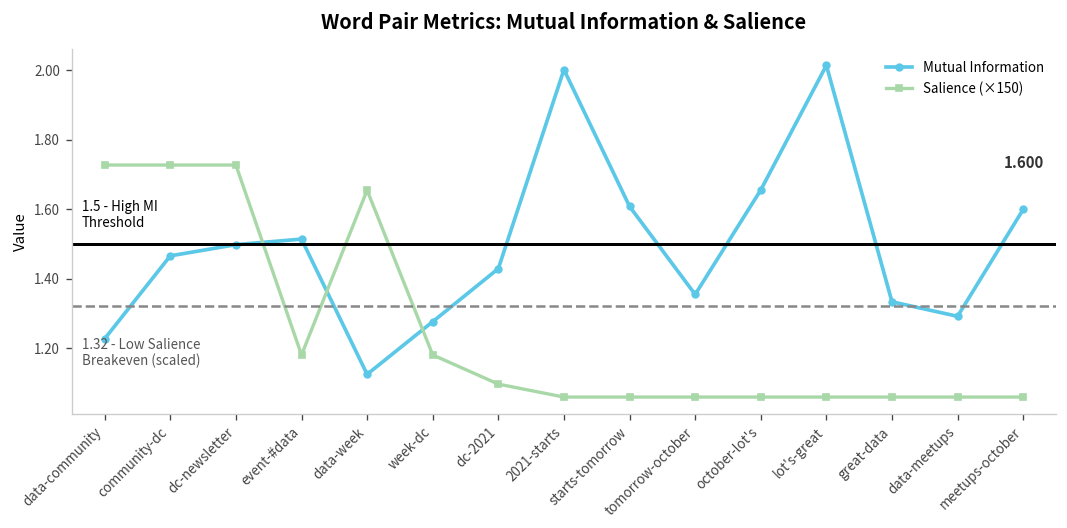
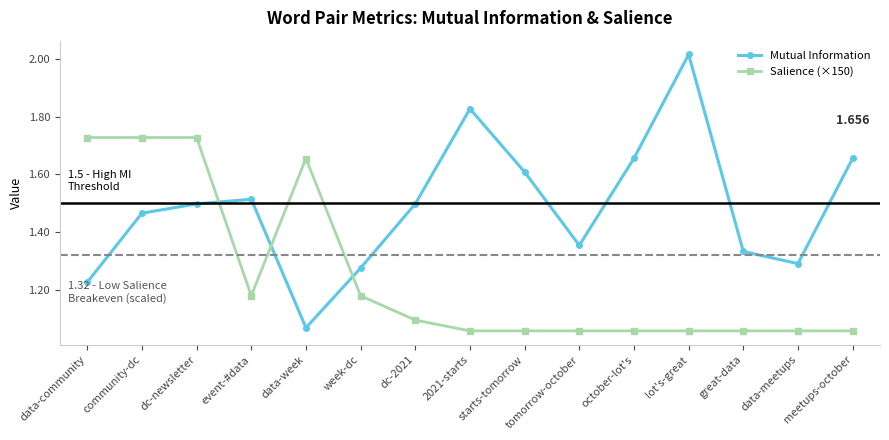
  {
    "Mutual Information": {
      "community-dc": 1.5,
-     "data-week": 1.12,
-     "dc-2021": 1.43,
-     "2021-starts": 2.00,
-     "meetups-october": 1.600
+     "data-week": 1.07,
+     "dc-2021": 1.50,
+     "2021-starts": 1.83,
+     "meetups-october": 1.656
    },
    "Salience (×150)": {
      "data-community": 1.73,
      "community-dc": 1.73,
      "dc-newsletter": 1.73,
      "event-#data": 1.18,
      "data-week": 1.65,
      "week-dc": 1.18,
      "dc-2021": 1.10,
      "2021-starts": 1.06,
      "starts-tomorrow": 1.06,
      "tomorrow-october": 1.06,
      "october-lot's": 1.06,
      "lot's-great": 1.06,
      "great-data": 1.06,
      "data-meetups": 1.06,
      "meetups-october": 1.06
    }
  }
